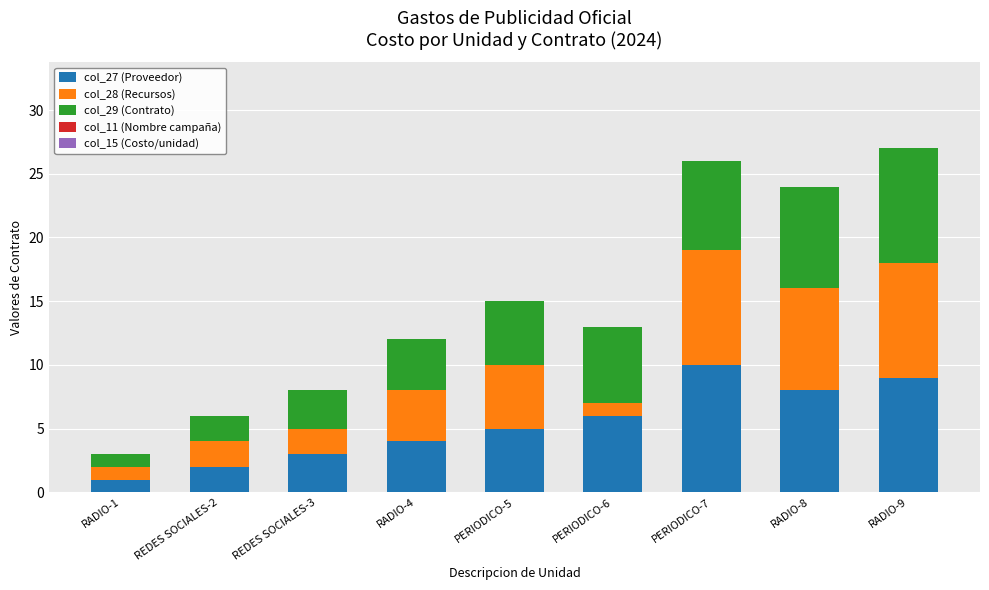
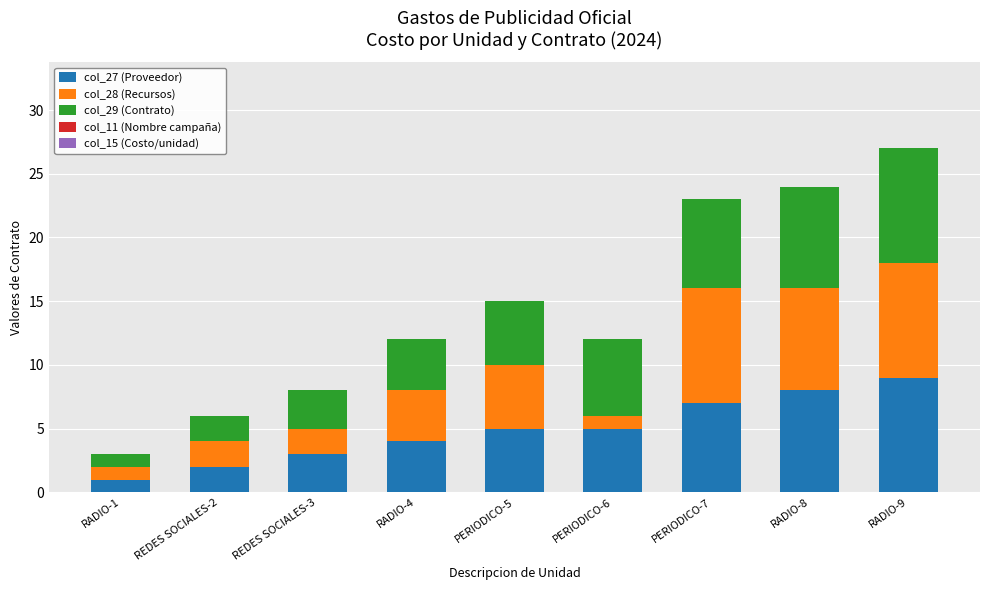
  {
    "col_27 (Proveedor)": {
      "RADIO-1": 1,
      "REDES SOCIALES-2": 2,
      "REDES SOCIALES-3": 3,
      "RADIO-4": 4,
      "PERIODICO-5": 5,
-     "PERIODICO-6": 6,
-     "PERIODICO-7": 10,
+     "PERIODICO-6": 5,
+     "PERIODICO-7": 7,
      "RADIO-8": 8,
      "RADIO-9": 9
    },
    "col_28 (Recursos)": {
      "RADIO-1": 1,
      "REDES SOCIALES-2": 2,
      "REDES SOCIALES-3": 2,
      "RADIO-4": 4,
      "PERIODICO-5": 5,
      "PERIODICO-6": 1,
      "PERIODICO-7": 9,
      "RADIO-8": 8,
      "RADIO-9": 9
    }
  }
